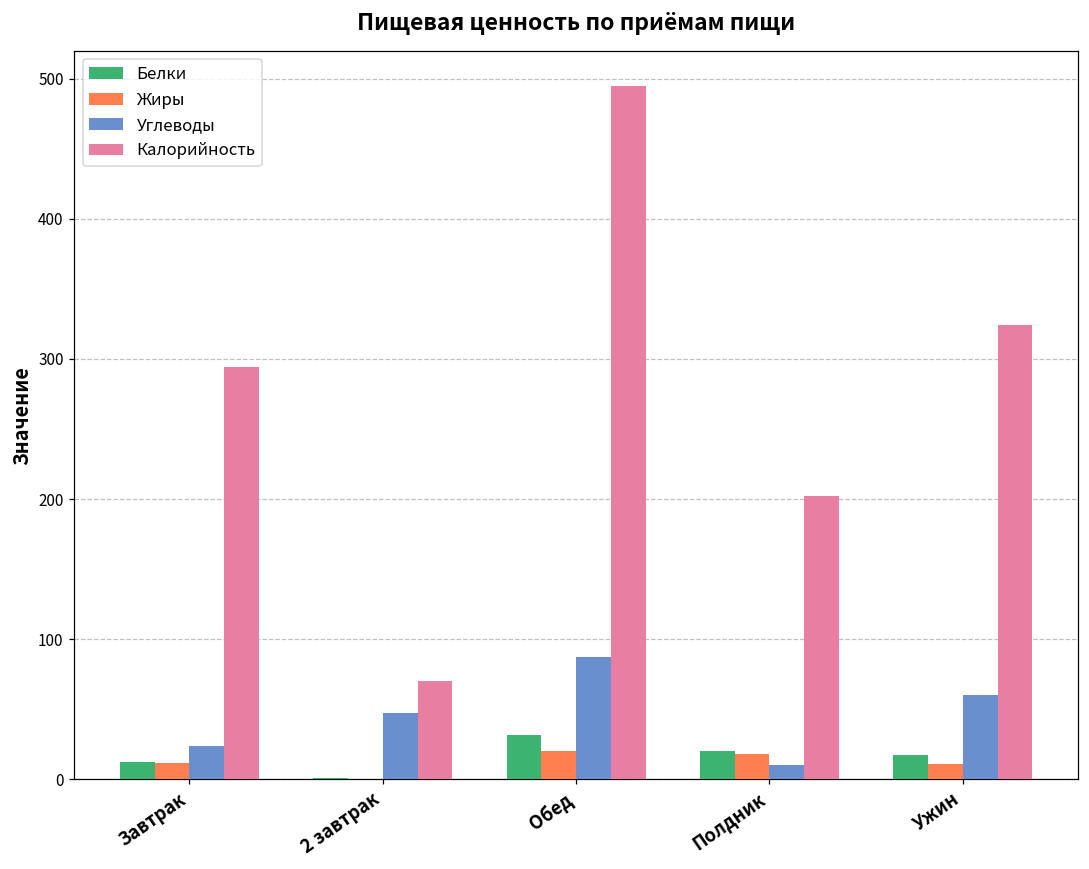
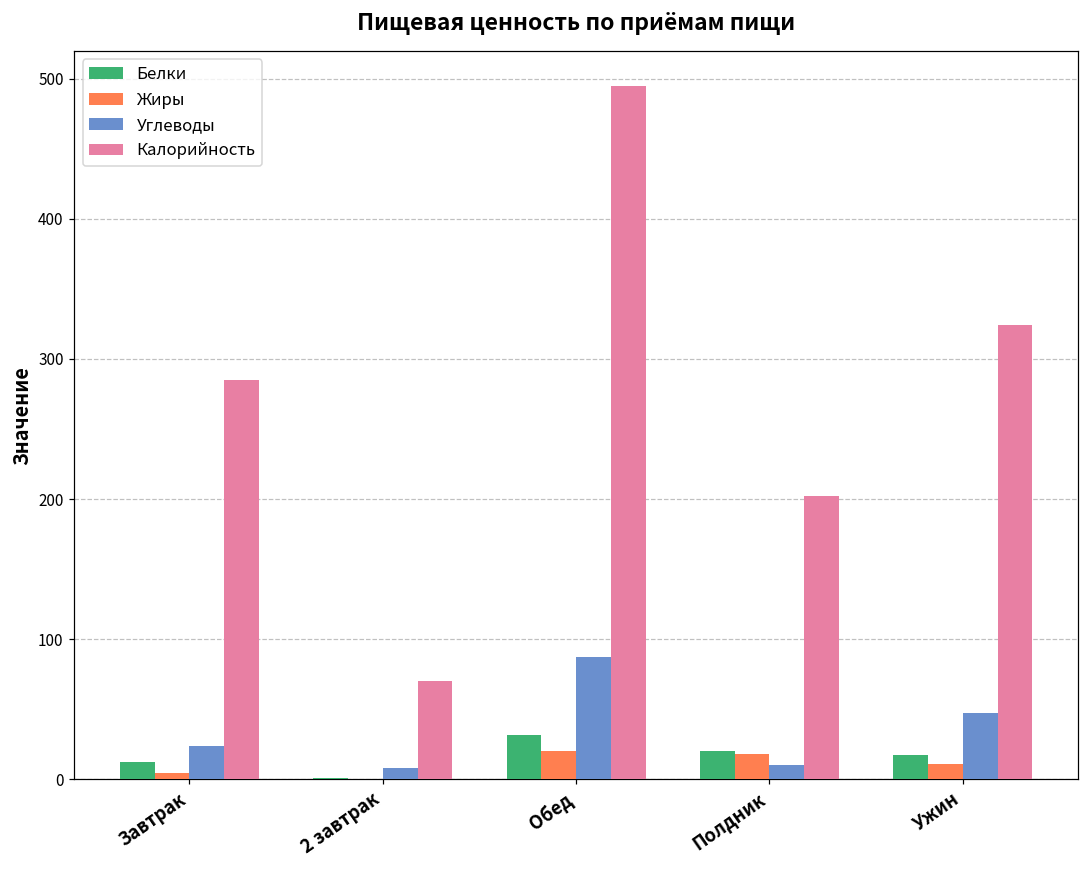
  {
    "Белки": {
      "Завтрак": 13,
      "Обед": 32,
      "Полдник": 20,
      "Ужин": 17
    },
    "Жиры": {
-     "Завтрак": 12,
+     "Завтрак": 4,
      "Обед": 20,
      "Полдник": 18,
      "Ужин": 11
    },
    "Углеводы": {
      "Завтрак": 23,
-     "2 завтрак": 47,
+     "2 завтрак": 8,
      "Обед": 87,
      "Полдник": 10,
-     "Ужин": 60
+     "Ужин": 47
    },
    "Калорийность": {
-     "Завтрак": 294,
+     "Завтрак": 285,
      "2 завтрак": 70,
      "Обед": 495,
      "Полдник": 202,
      "Ужин": 324
    }
  }
